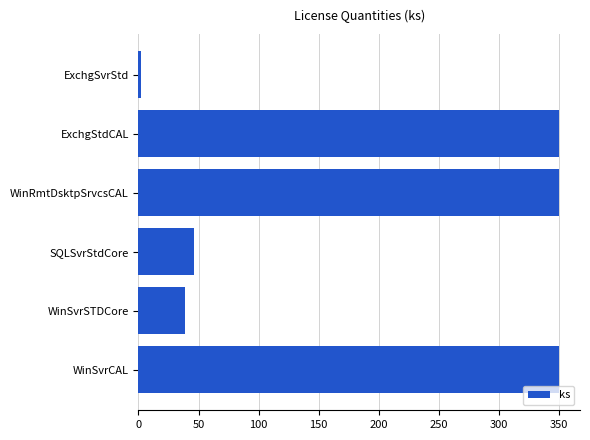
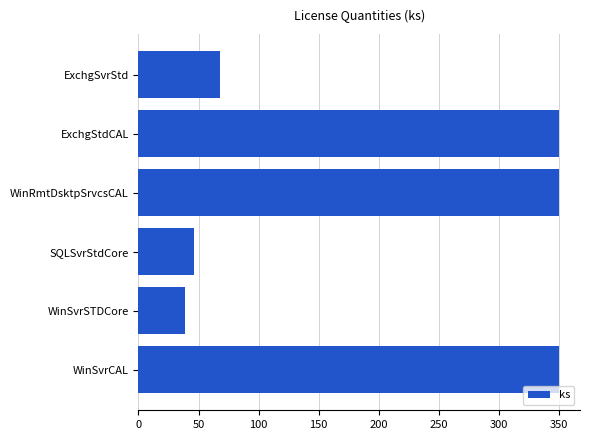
  {
-   "ExchgSvrStd": 2,
+   "ExchgSvrStd": 68,
    "ExchgStdCAL": 350,
    "WinRmtDsktpSrvcsCAL": 350,
    "SQLSvrStdCore": 46,
    "WinSvrSTDCore": 39,
    "WinSvrCAL": 350
  }
